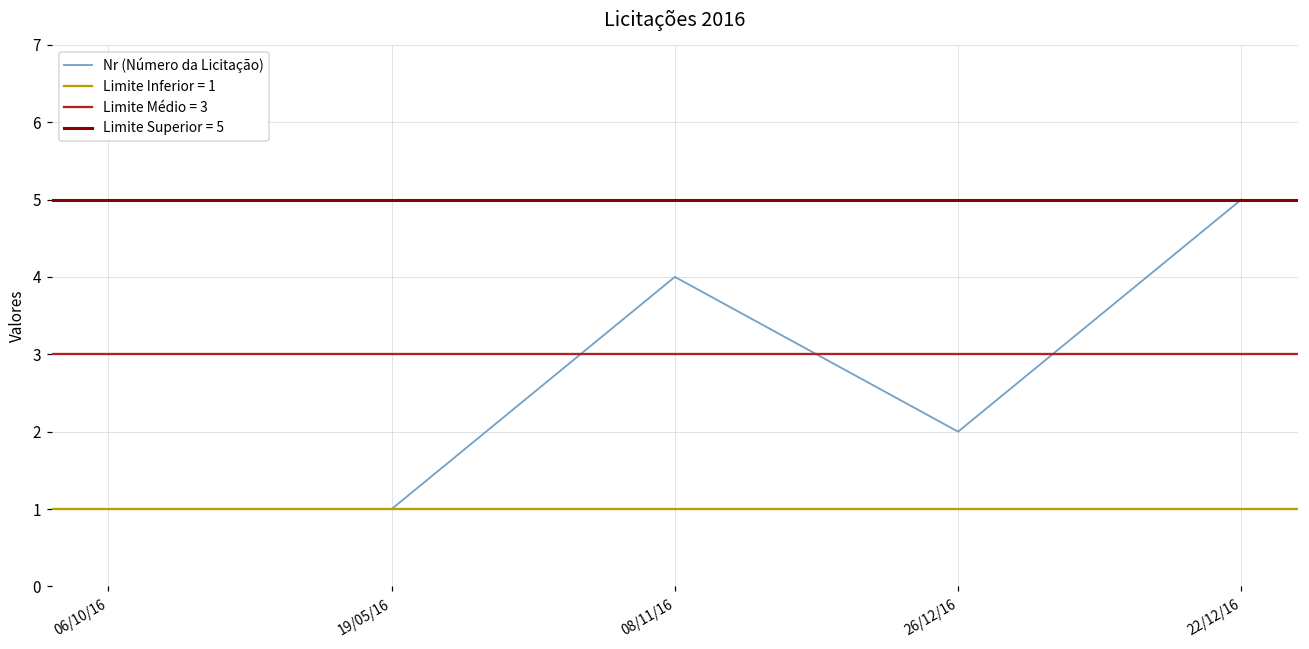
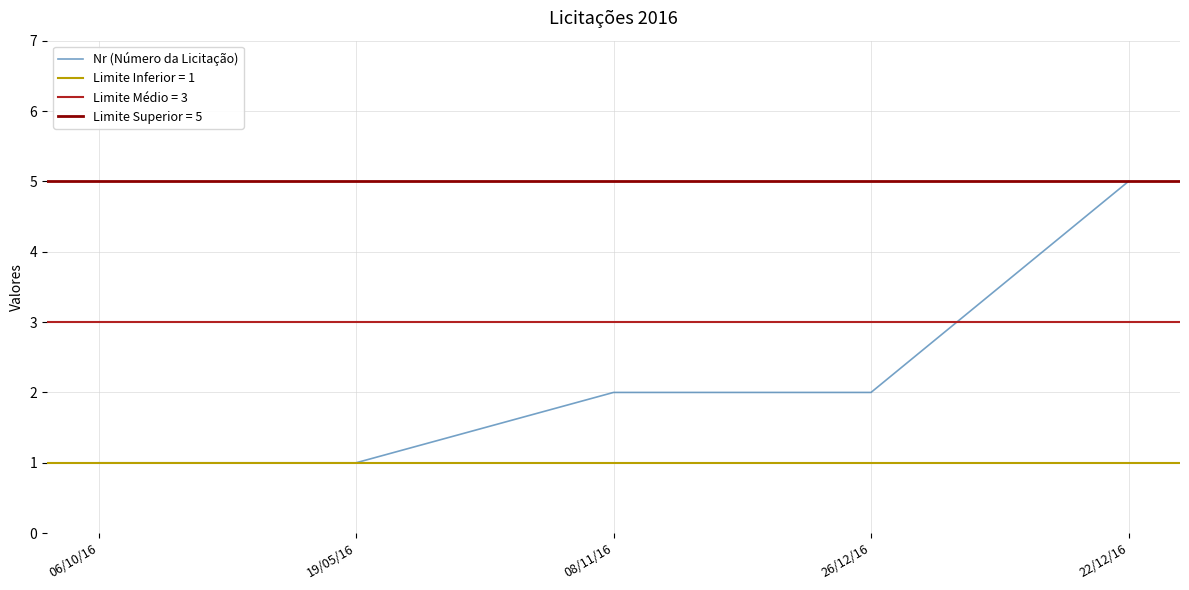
  {
    "06/10/16": 1,
    "19/05/16": 1,
-   "08/11/16": 4,
+   "08/11/16": 2,
    "26/12/16": 2,
    "22/12/16": 5
  }
